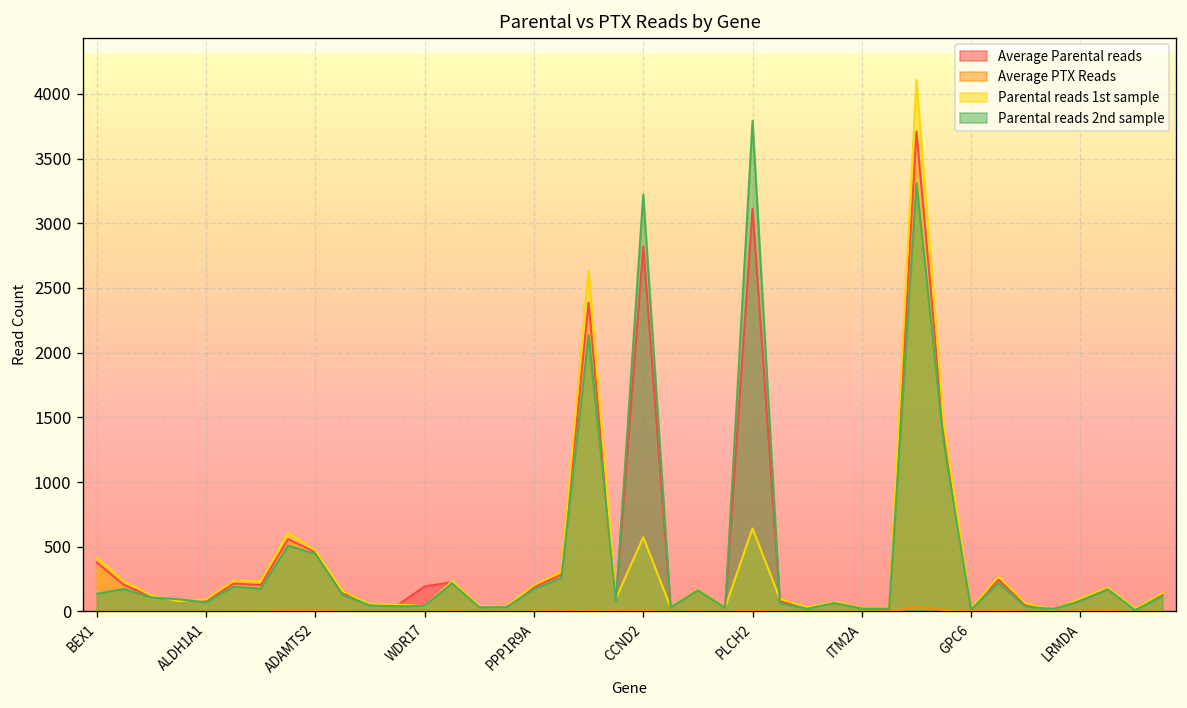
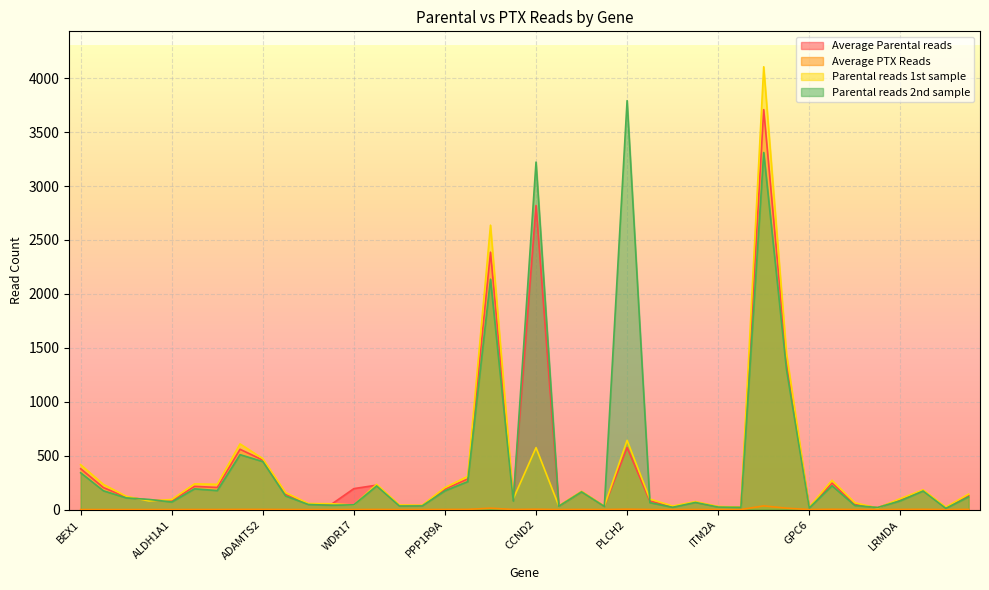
  {
    "Average Parental reads": {
      "BEX1": 380,
      "WDR17": 190,
      "CCND2": 2820,
-     "PLCH2": 3110
+     "PLCH2": 580
    },
    "Parental reads 2nd sample": {
-     "BEX1": 140,
+     "BEX1": 340,
      "CCND2": 3220,
      "PLCH2": 3790
    }
  }
